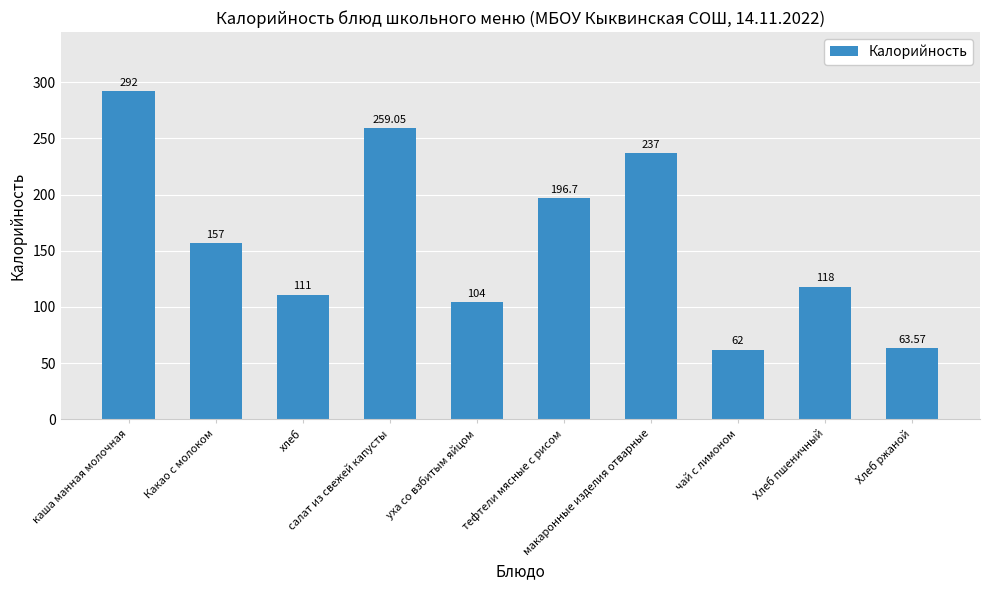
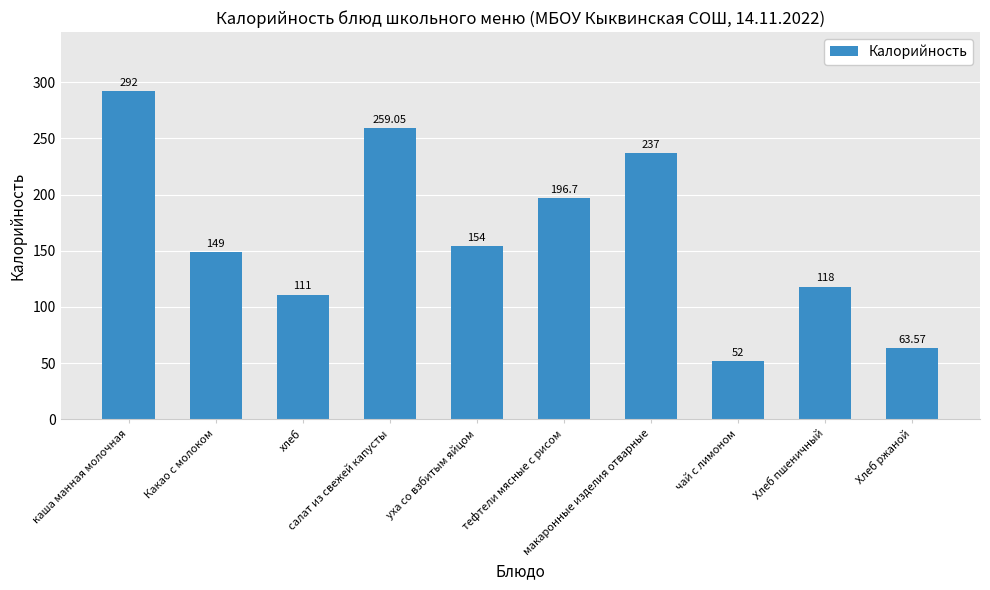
  {
    "каша манная молочная": 292,
-   "Какао с молоком": 157,
+   "Какао с молоком": 149,
    "хлеб": 111,
    "салат из свежей капусты": 259.05,
-   "уха со взбитым яйцом": 104,
+   "уха со взбитым яйцом": 154,
    "тефтели мясные с рисом": 196.7,
    "макаронные изделия отварные": 237,
-   "чай с лимоном": 62,
+   "чай с лимоном": 52,
    "Хлеб пшеничный": 118,
    "Хлеб ржаной": 63.57
  }
